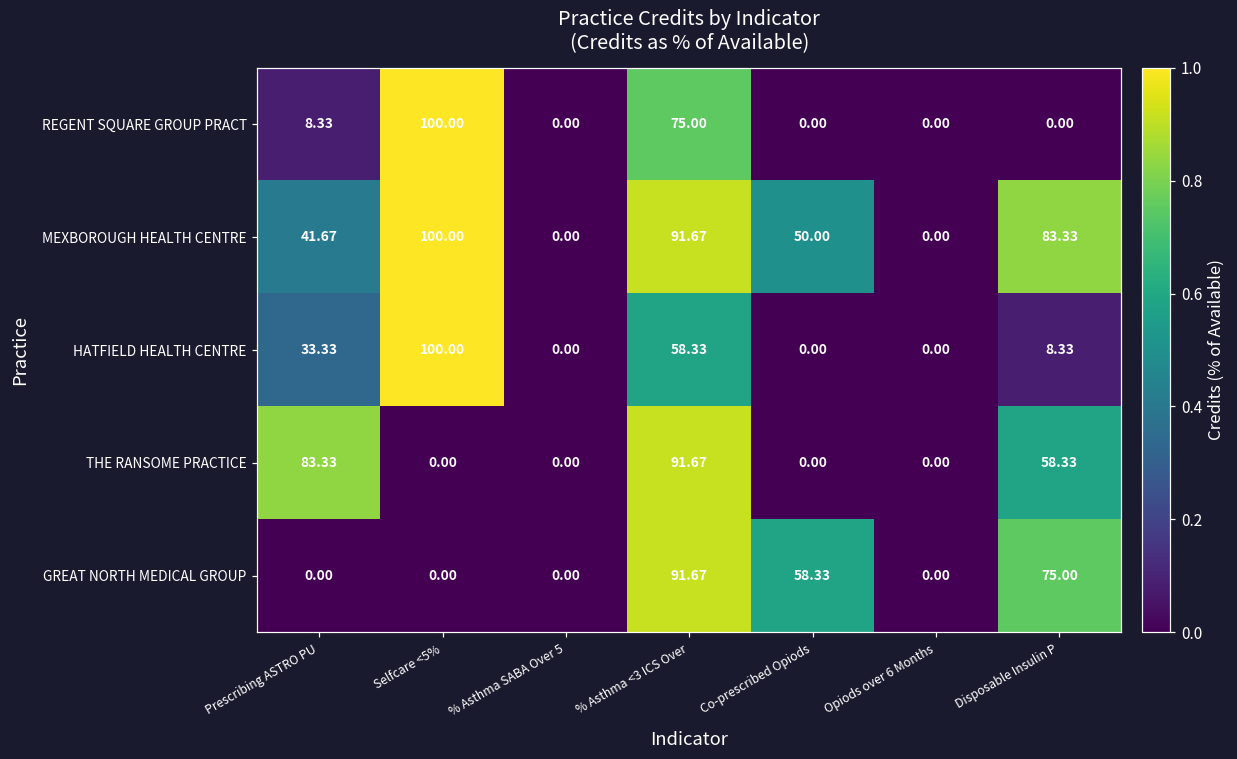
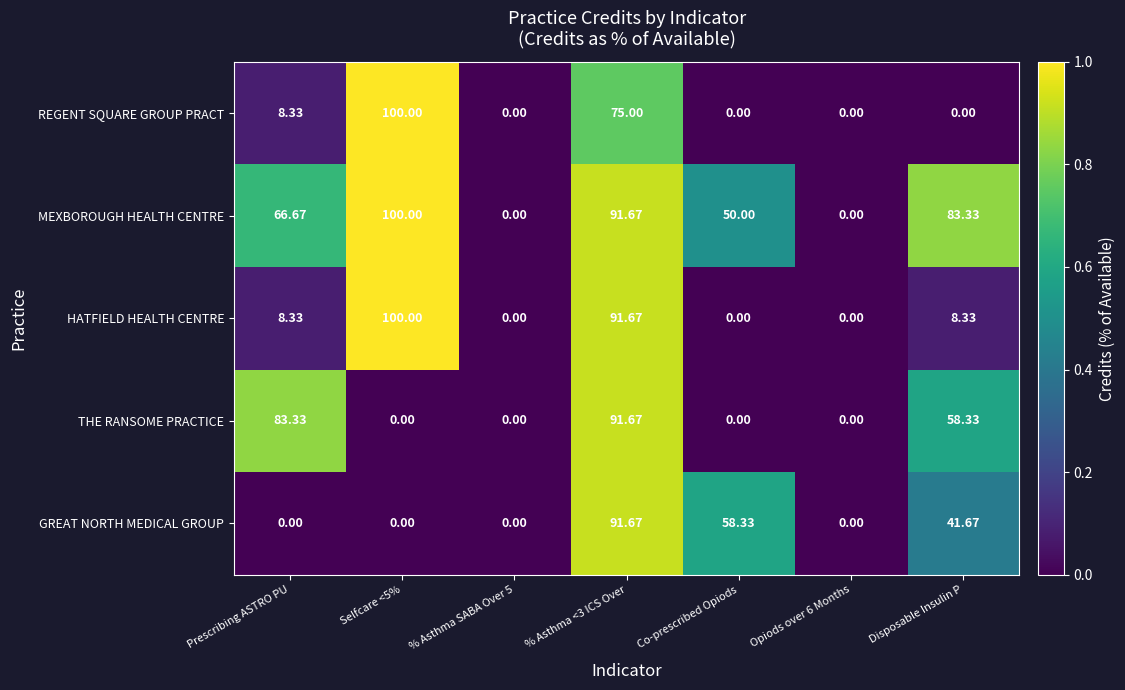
  {
    "REGENT SQUARE GROUP PRACT": {
      "Prescribing ASTRO PU": 8.33,
      "Selfcare <5%": 100.00,
      "% Asthma SABA Over 5": 0.00,
      "% Asthma <3 ICS Over": 75.00,
      "Co-prescribed Opiods": 0.00,
      "Opiods over 6 Months": 0.00,
      "Disposable Insulin P": 0.00
    },
    "MEXBOROUGH HEALTH CENTRE": {
-     "Prescribing ASTRO PU": 41.67,
+     "Prescribing ASTRO PU": 66.67,
      "Selfcare <5%": 100.00,
      "% Asthma SABA Over 5": 0.00,
      "% Asthma <3 ICS Over": 91.67,
      "Co-prescribed Opiods": 50.00,
      "Opiods over 6 Months": 0.00,
      "Disposable Insulin P": 83.33
    },
    "HATFIELD HEALTH CENTRE": {
-     "Prescribing ASTRO PU": 33.33,
+     "Prescribing ASTRO PU": 8.33,
      "Selfcare <5%": 100.00,
      "% Asthma SABA Over 5": 0.00,
-     "% Asthma <3 ICS Over": 58.33,
+     "% Asthma <3 ICS Over": 91.67,
      "Co-prescribed Opiods": 0.00,
      "Opiods over 6 Months": 0.00,
      "Disposable Insulin P": 8.33
    },
    "THE RANSOME PRACTICE": {
      "Prescribing ASTRO PU": 83.33,
      "Selfcare <5%": 0.00,
      "% Asthma SABA Over 5": 0.00,
      "% Asthma <3 ICS Over": 91.67,
      "Co-prescribed Opiods": 0.00,
      "Opiods over 6 Months": 0.00,
      "Disposable Insulin P": 58.33
    },
    "GREAT NORTH MEDICAL GROUP": {
      "Prescribing ASTRO PU": 0.00,
      "Selfcare <5%": 0.00,
      "% Asthma SABA Over 5": 0.00,
      "% Asthma <3 ICS Over": 91.67,
      "Co-prescribed Opiods": 58.33,
      "Opiods over 6 Months": 0.00,
-     "Disposable Insulin P": 75.00
+     "Disposable Insulin P": 41.67
    }
  }
